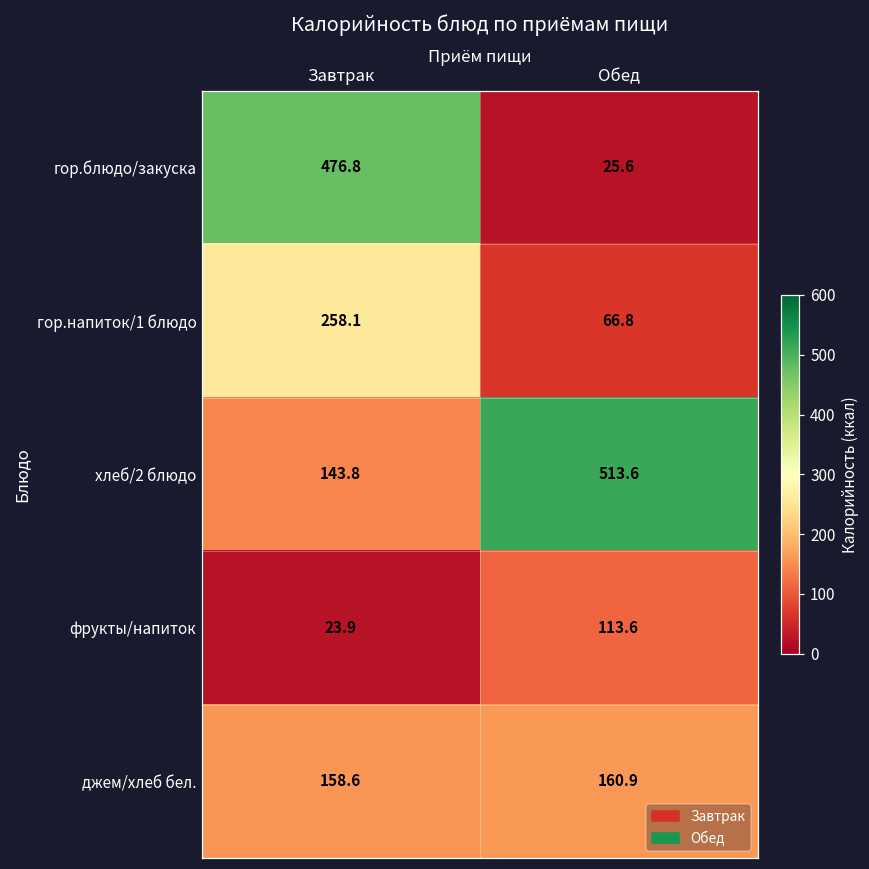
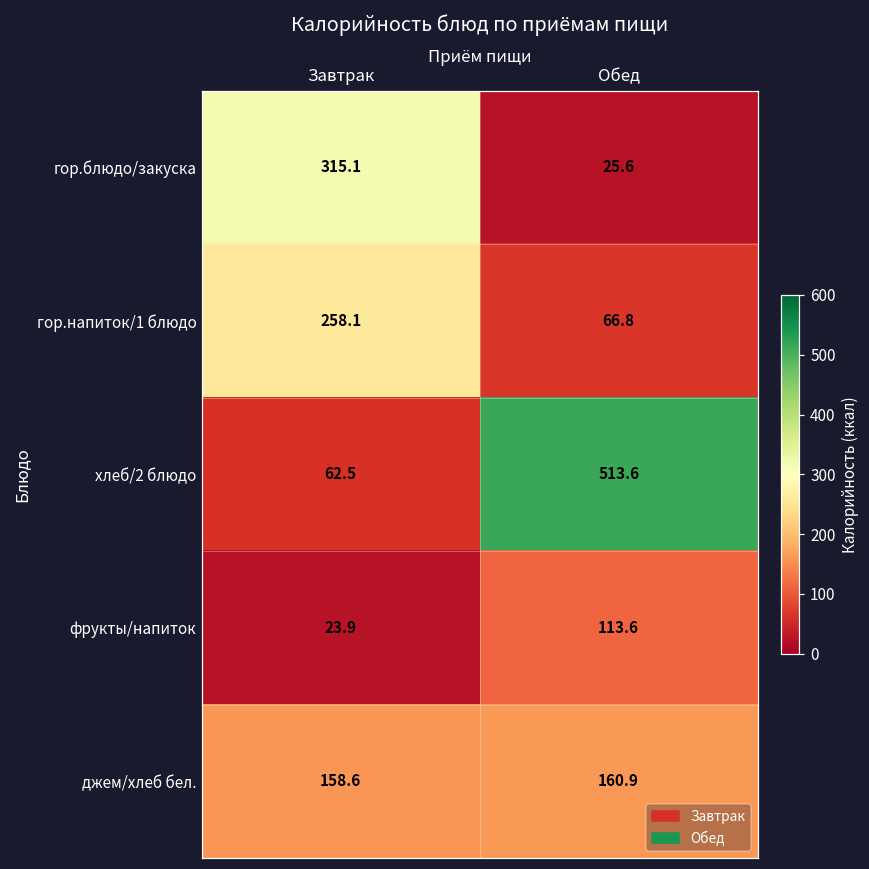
  {
    "гор.блюдо/закуска": {
-     "Завтрак": 476.8,
+     "Завтрак": 315.1,
      "Обед": 25.6
    },
    "гор.напиток/1 блюдо": {
      "Завтрак": 258.1,
      "Обед": 66.8
    },
    "хлеб/2 блюдо": {
-     "Завтрак": 143.8,
+     "Завтрак": 62.5,
      "Обед": 513.6
    },
    "фрукты/напиток": {
      "Завтрак": 23.9,
      "Обед": 113.6
    },
    "джем/хлеб бел.": {
      "Завтрак": 158.6,
      "Обед": 160.9
    }
  }
